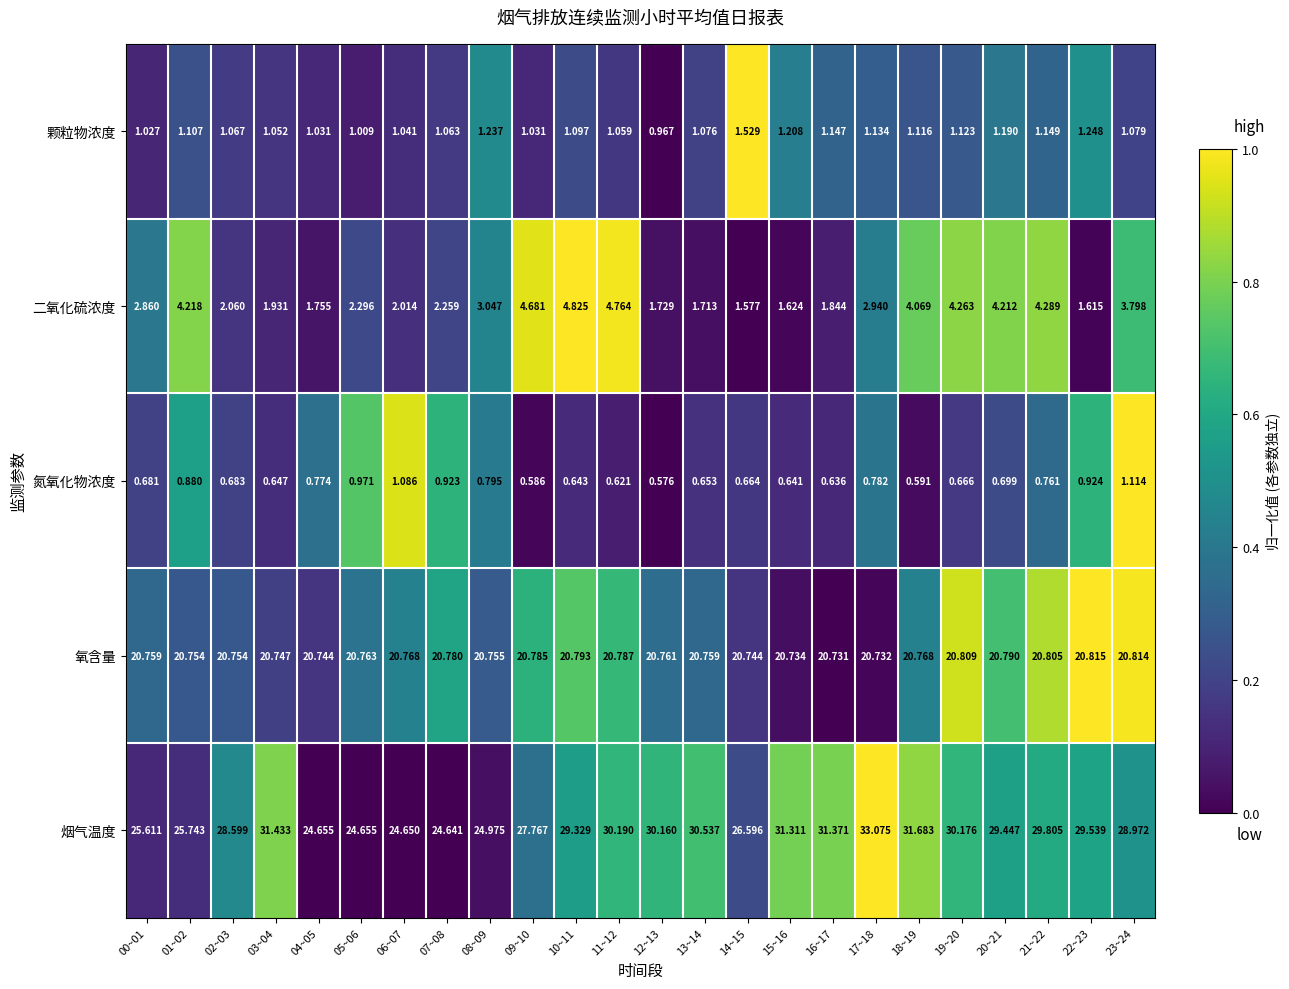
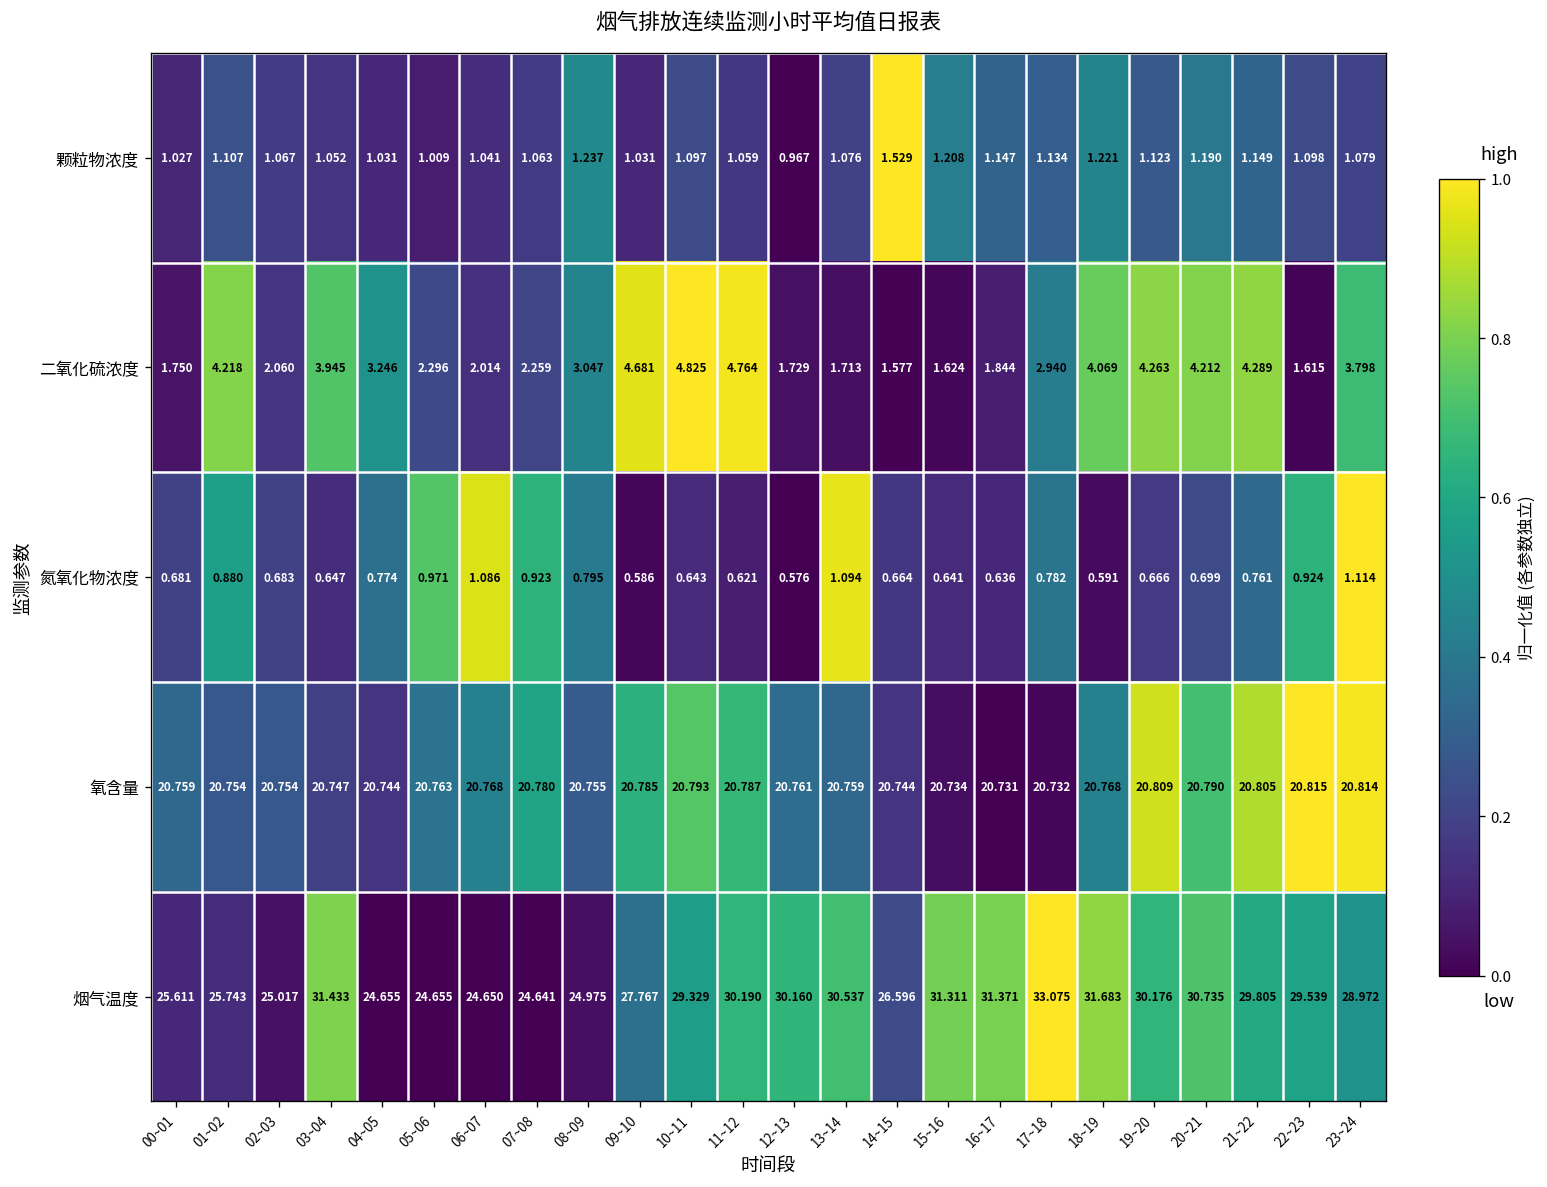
  {
    "颗粒物浓度": {
      "00~01": 1.027,
      "01~02": 1.107,
      "02~03": 1.067,
      "03~04": 1.052,
      "04~05": 1.031,
      "05~06": 1.009,
      "06~07": 1.041,
      "07~08": 1.063,
      "08~09": 1.237,
      "09~10": 1.031,
      "10~11": 1.097,
      "11~12": 1.059,
      "12~13": 0.967,
      "13~14": 1.076,
      "14~15": 1.529,
      "15~16": 1.208,
      "16~17": 1.147,
      "17~18": 1.134,
-     "18~19": 1.116,
+     "18~19": 1.221,
      "19~20": 1.123,
      "20~21": 1.190,
      "21~22": 1.149,
-     "22~23": 1.248,
+     "22~23": 1.098,
      "23~24": 1.079
    },
    "二氧化硫浓度": {
-     "00~01": 2.860,
+     "00~01": 1.750,
      "01~02": 4.218,
      "02~03": 2.060,
-     "03~04": 1.931,
-     "04~05": 1.755,
+     "03~04": 3.945,
+     "04~05": 3.246,
      "05~06": 2.296,
      "06~07": 2.014,
      "07~08": 2.259,
      "08~09": 3.047,
      "09~10": 4.681,
      "10~11": 4.825,
      "11~12": 4.764,
      "12~13": 1.729,
      "13~14": 1.713,
      "14~15": 1.577,
      "15~16": 1.624,
      "16~17": 1.844,
      "17~18": 2.940,
      "18~19": 4.069,
      "19~20": 4.263,
      "20~21": 4.212,
      "21~22": 4.289,
      "22~23": 1.615,
      "23~24": 3.798
    },
    "氮氧化物浓度": {
      "00~01": 0.681,
      "01~02": 0.880,
      "02~03": 0.683,
      "03~04": 0.647,
      "04~05": 0.774,
      "05~06": 0.971,
      "06~07": 1.086,
      "07~08": 0.923,
      "08~09": 0.795,
      "09~10": 0.586,
      "10~11": 0.643,
      "11~12": 0.621,
      "12~13": 0.576,
-     "13~14": 0.653,
+     "13~14": 1.094,
      "14~15": 0.664,
      "15~16": 0.641,
      "16~17": 0.636,
      "17~18": 0.782,
      "18~19": 0.591,
      "19~20": 0.666,
      "20~21": 0.699,
      "21~22": 0.761,
      "22~23": 0.924,
      "23~24": 1.114
    },
    "氧含量": {
      "00~01": 20.759,
      "01~02": 20.754,
      "02~03": 20.754,
      "03~04": 20.747,
      "04~05": 20.744,
      "05~06": 20.763,
      "06~07": 20.768,
      "07~08": 20.780,
      "08~09": 20.755,
      "09~10": 20.785,
      "10~11": 20.793,
      "11~12": 20.787,
      "12~13": 20.761,
      "13~14": 20.759,
      "14~15": 20.744,
      "15~16": 20.734,
      "16~17": 20.731,
      "17~18": 20.732,
      "18~19": 20.768,
      "19~20": 20.809,
      "20~21": 20.790,
      "21~22": 20.805,
      "22~23": 20.815,
      "23~24": 20.814
    },
    "烟气温度": {
      "00~01": 25.611,
      "01~02": 25.743,
-     "02~03": 28.599,
+     "02~03": 25.017,
      "03~04": 31.433,
      "04~05": 24.655,
      "05~06": 24.655,
      "06~07": 24.650,
      "07~08": 24.641,
      "08~09": 24.975,
      "09~10": 27.767,
      "10~11": 29.329,
      "11~12": 30.190,
      "12~13": 30.160,
      "13~14": 30.537,
      "14~15": 26.596,
      "15~16": 31.311,
      "16~17": 31.371,
      "17~18": 33.075,
      "18~19": 31.683,
      "19~20": 30.176,
-     "20~21": 29.447,
+     "20~21": 30.735,
      "21~22": 29.805,
      "22~23": 29.539,
      "23~24": 28.972
    }
  }
